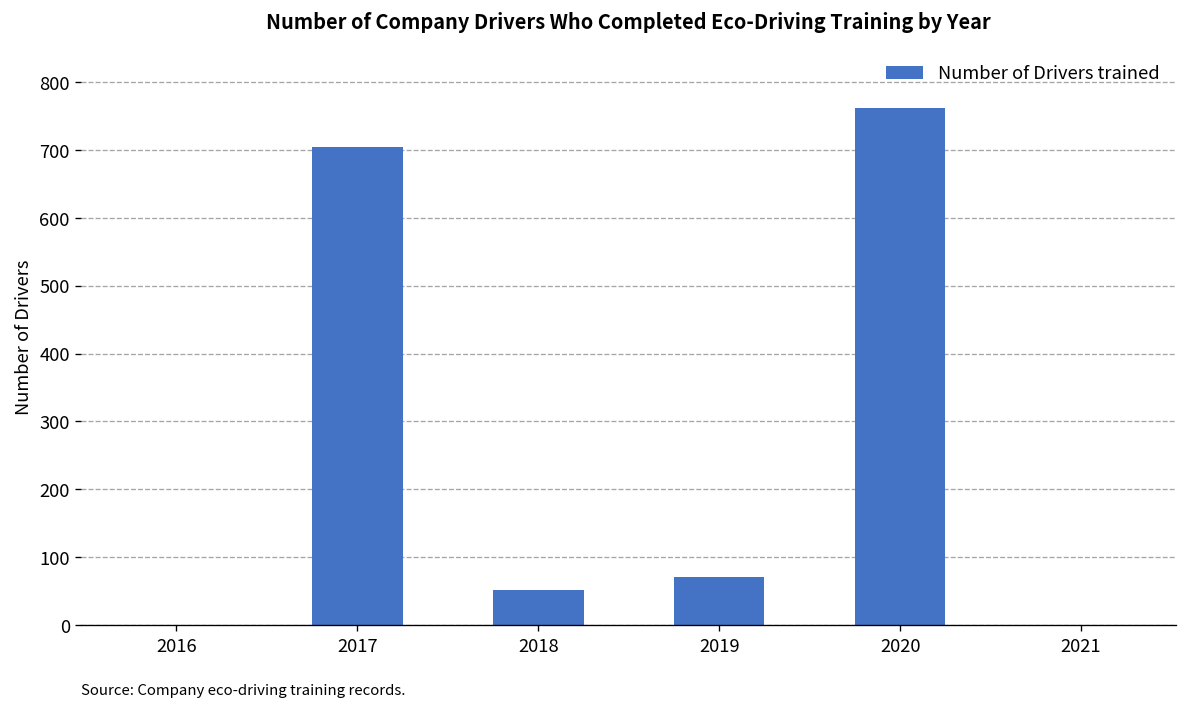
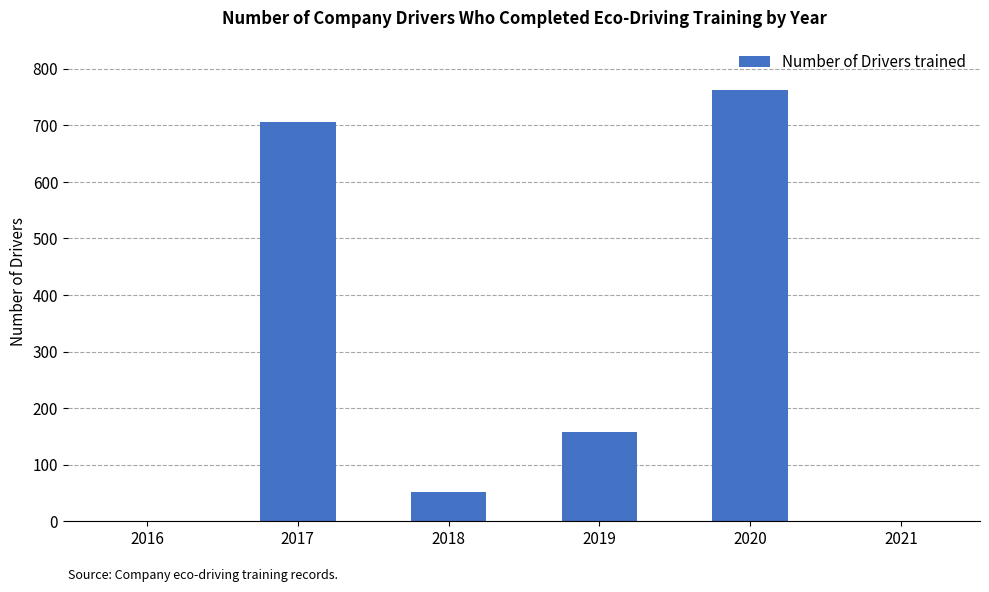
  {
    "2016": 0,
    "2017": 710,
    "2018": 50,
-   "2019": 70,
+   "2019": 160,
    "2020": 760,
    "2021": 0
  }
